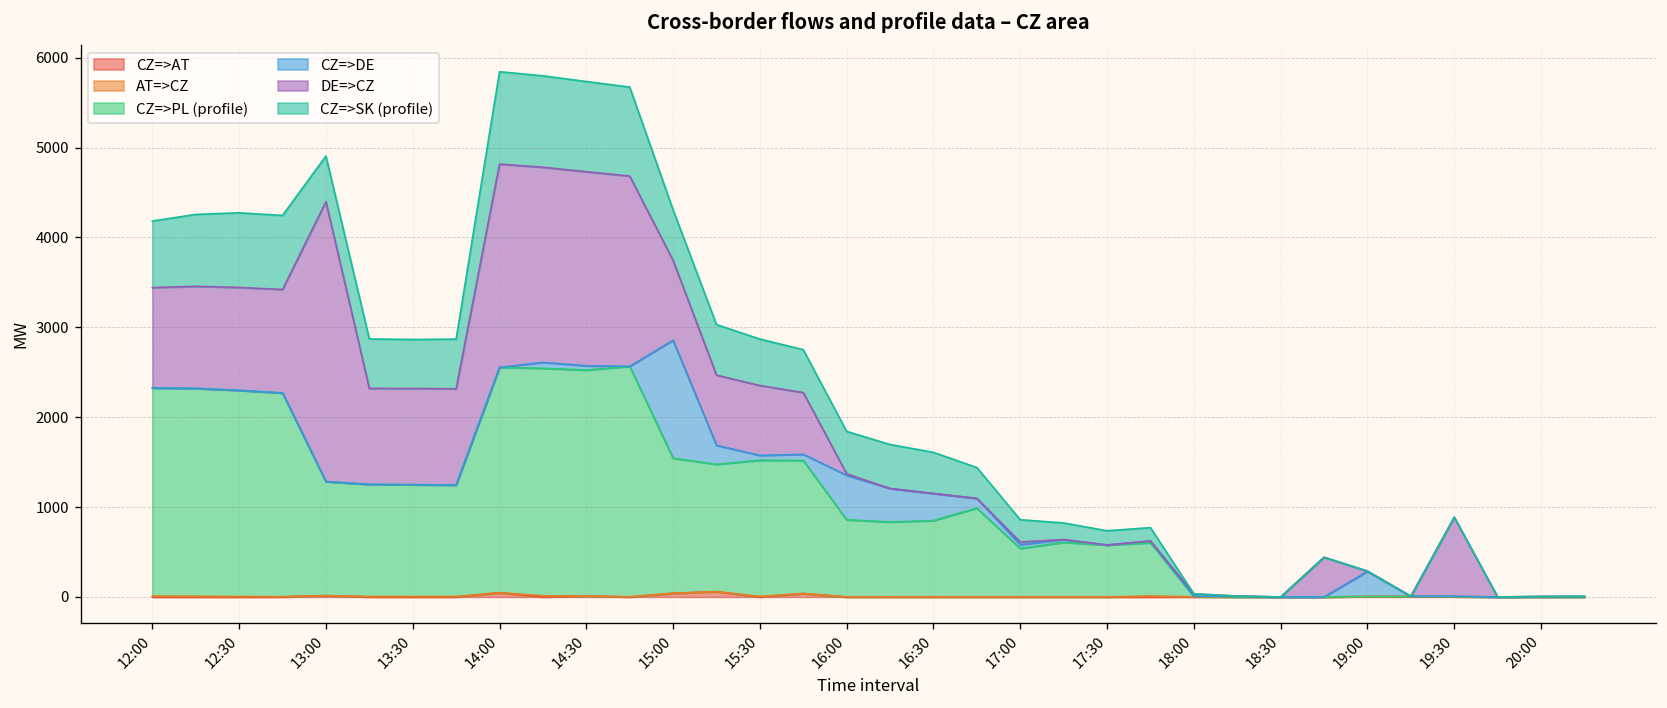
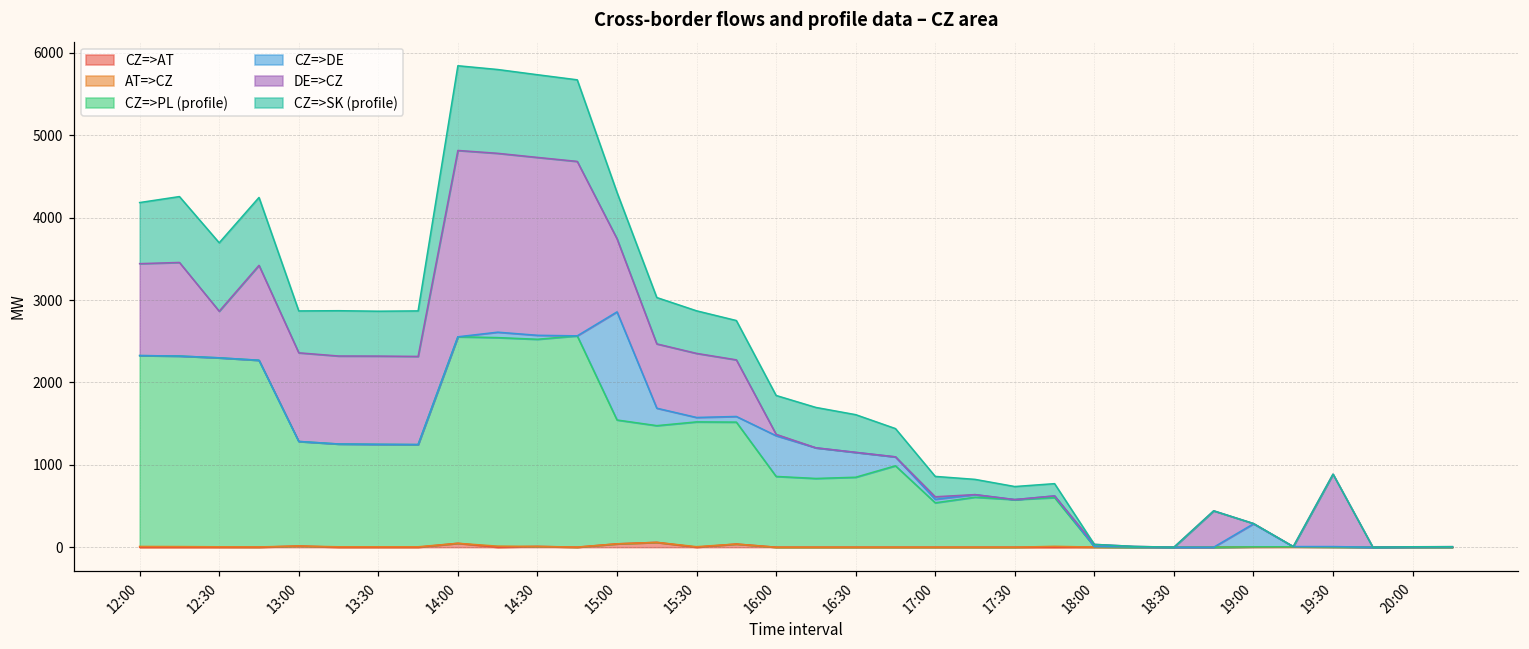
  {
    "CZ=>DE": {
      "14:30": 0,
      "15:00": 1300,
      "15:30": 100
    },
    "DE=>CZ": {
      "12:00": 1100,
-     "12:30": 1100,
-     "13:00": 3100,
+     "12:30": 600,
+     "13:00": 1100,
      "13:30": 1100,
      "14:00": 2300,
      "14:30": 2200,
      "15:00": 900,
      "15:30": 800
    }
  }
